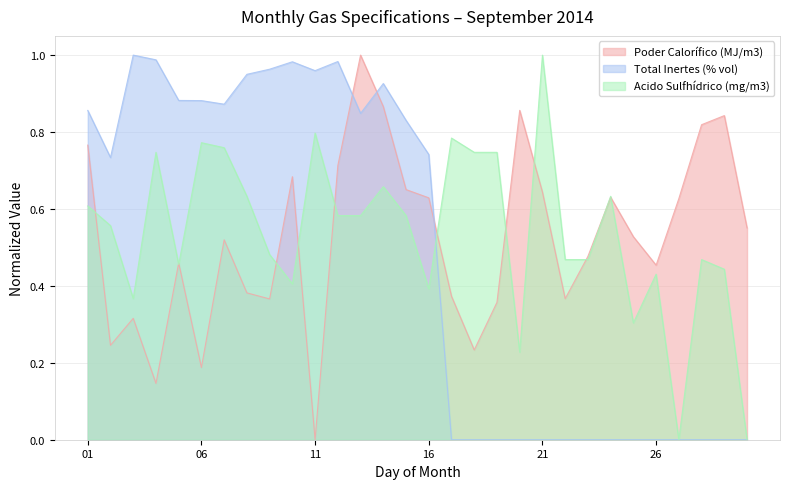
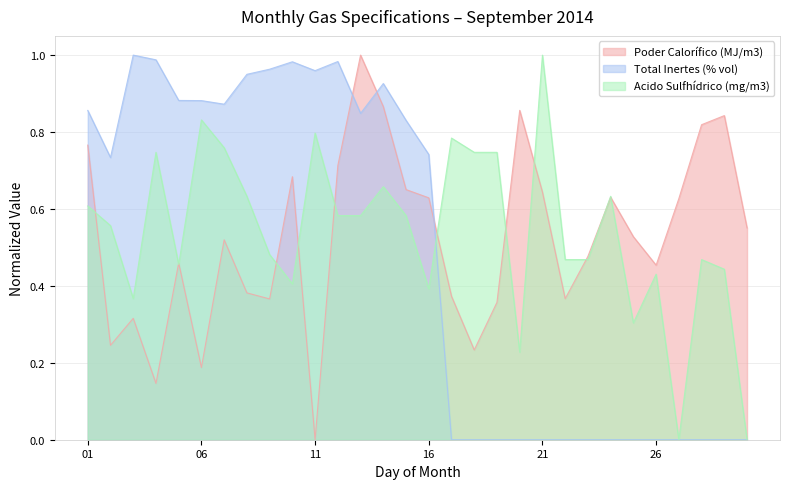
  {
    "Poder Calorífico (MJ/m3)": {
      "01": 0.77,
      "06": 0.19,
      "11": 0.00,
      "16": 0.63,
      "21": 0.64,
      "26": 0.45
    },
    "Total Inertes (% vol)": {
      "01": 0.86,
      "06": 0.88,
      "11": 0.96,
      "16": 0.74,
      "21": 0.00,
      "26": 0.00
    },
    "Acido Sulfhídrico (mg/m3)": {
      "01": 0.61,
-     "06": 0.77,
+     "06": 0.83,
      "11": 0.80,
      "16": 0.39,
      "21": 1.00,
      "26": 0.43
    }
  }
